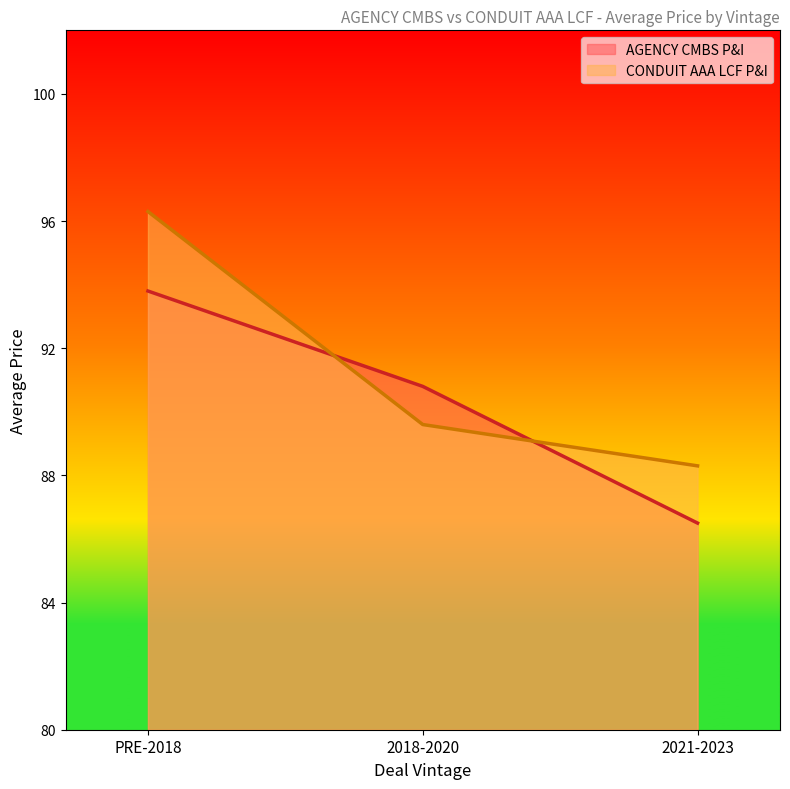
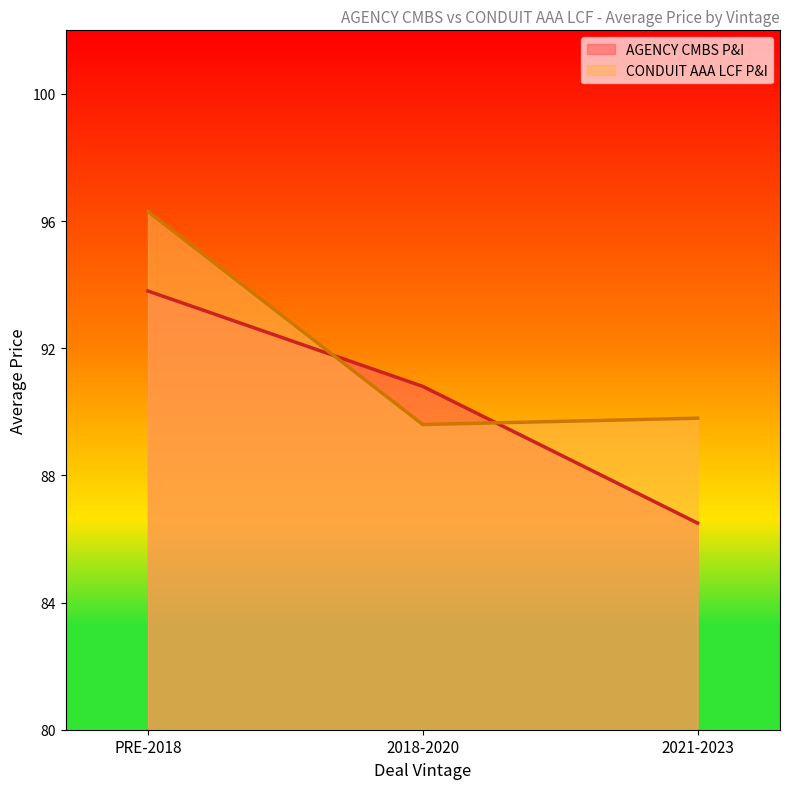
  {
    "AGENCY CMBS P&I": {
      "PRE-2018": 93.8,
      "2018-2020": 90.8,
      "2021-2023": 86.5
    },
    "CONDUIT AAA LCF P&I": {
      "PRE-2018": 96.3,
      "2018-2020": 89.6,
-     "2021-2023": 88.3
+     "2021-2023": 89.8
    }
  }
